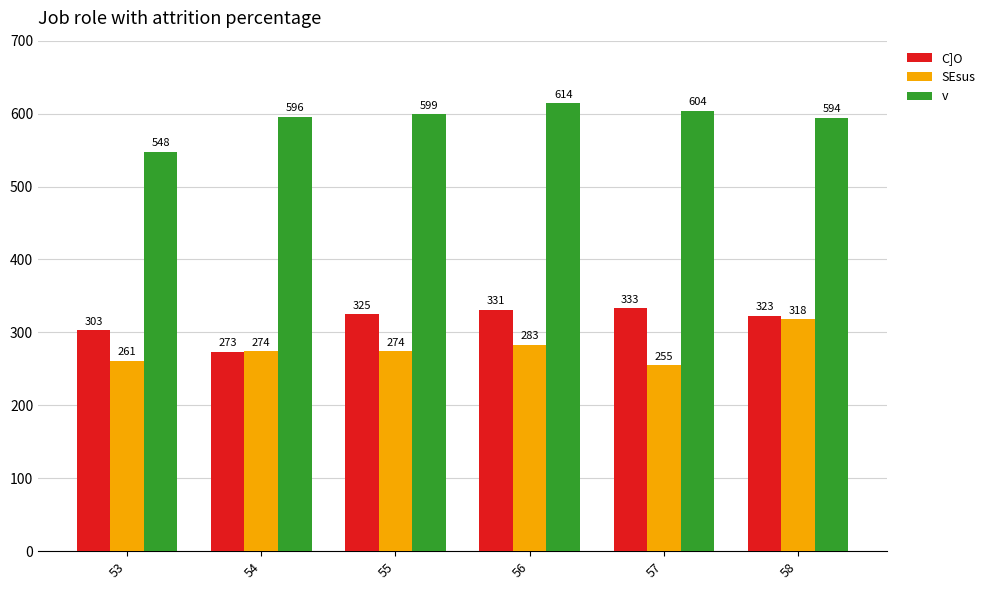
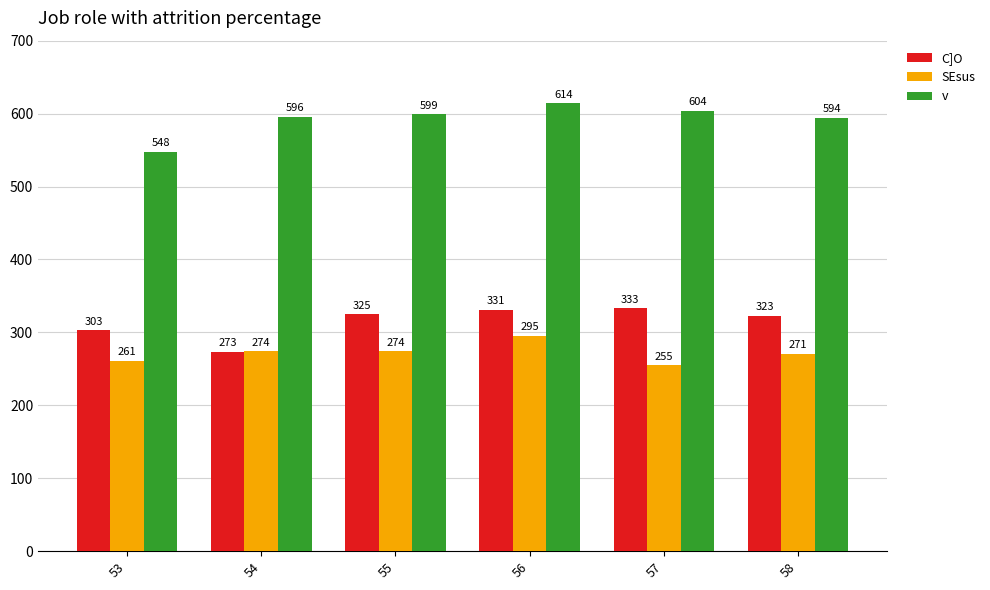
  {
    "C]O": {
      "53": 303,
      "54": 273,
      "55": 325,
      "56": 331,
      "57": 333,
      "58": 323
    },
    "SEsus": {
      "53": 261,
      "54": 274,
      "55": 274,
-     "56": 283,
+     "56": 295,
      "57": 255,
-     "58": 318
+     "58": 271
    },
    "v": {
      "53": 548,
      "54": 596,
      "55": 599,
      "56": 614,
      "57": 604,
      "58": 594
    }
  }
